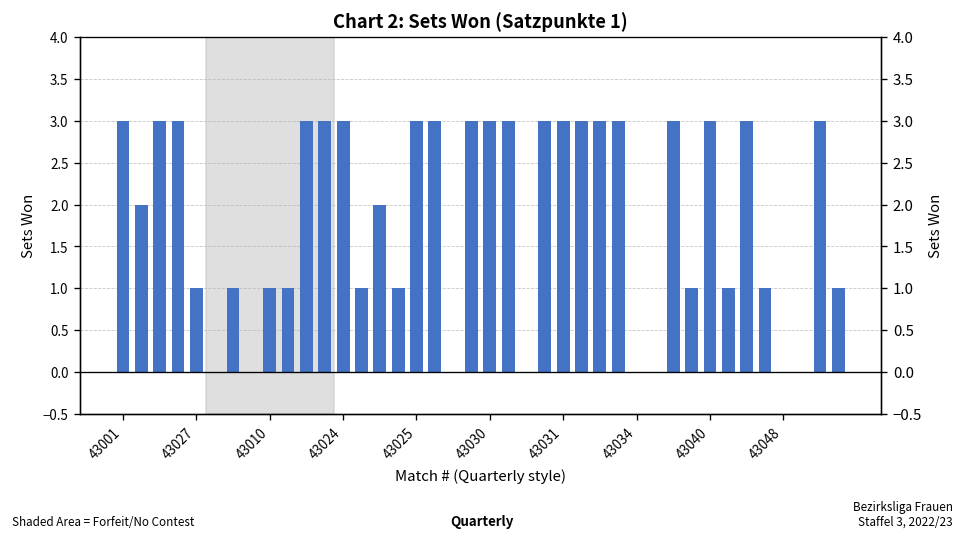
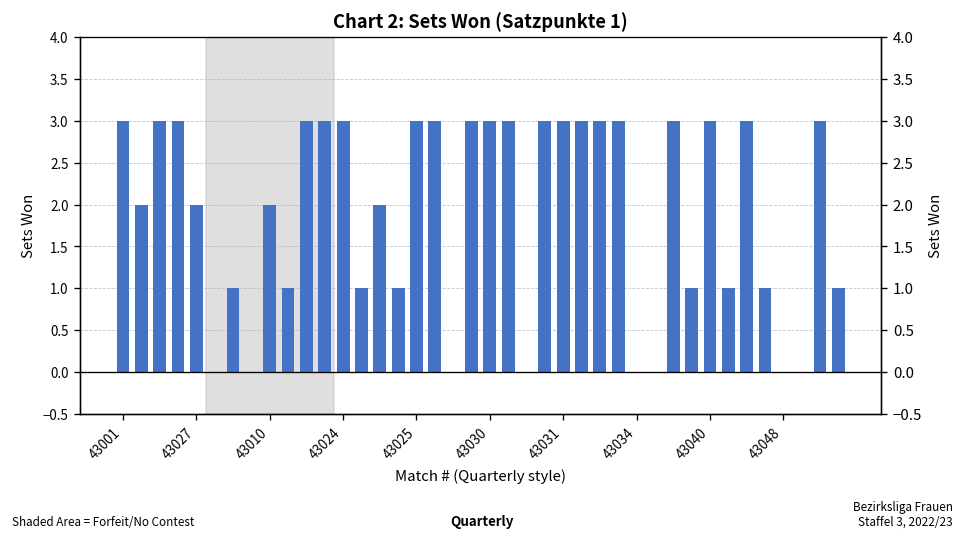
  {
    "43001": 3,
-   "43027": 1,
-   "43010": 1,
+   "43027": 2,
+   "43010": 2,
    "43024": 3,
    "43025": 3,
    "43030": 3,
    "43031": 3,
    "43034": 0,
    "43040": 3,
    "43048": 0
  }
